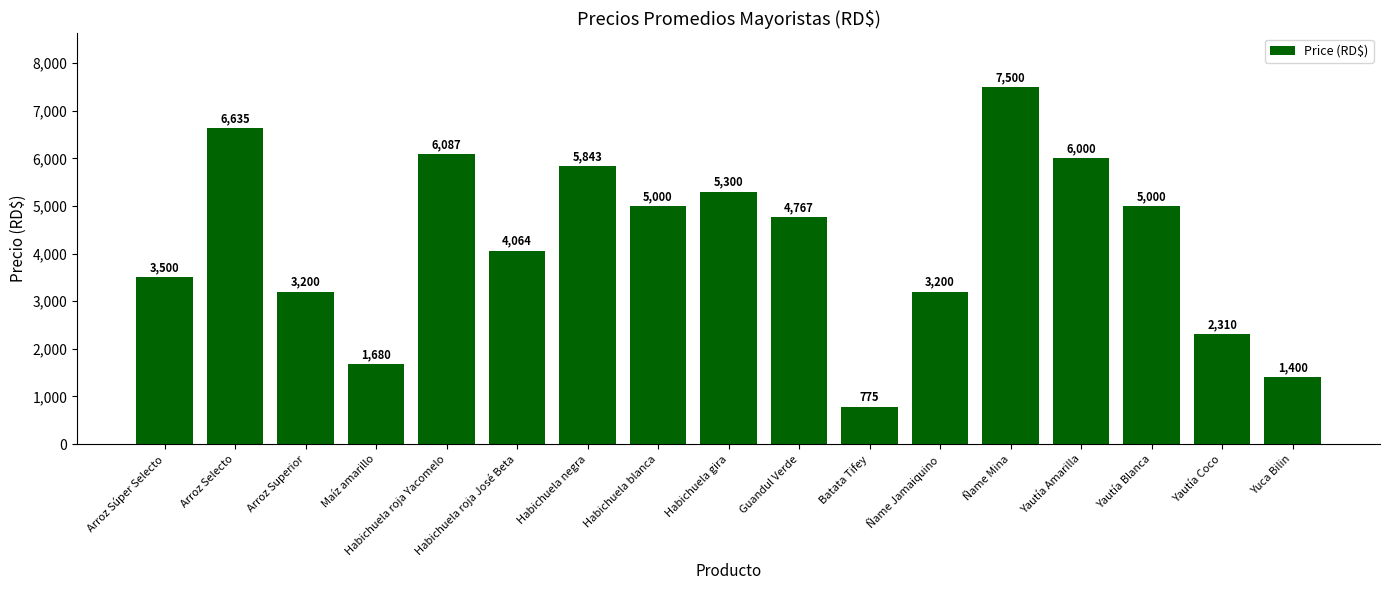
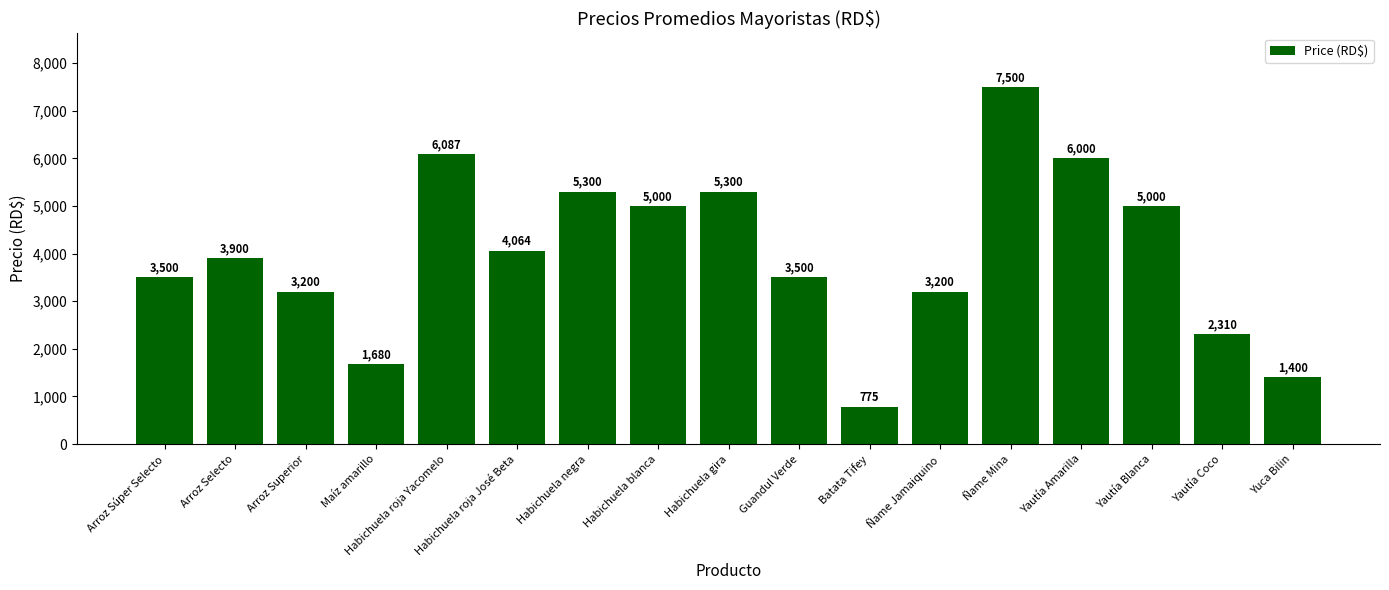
  {
    "Arroz Súper Selecto": "3,500",
-   "Arroz Selecto": "6,635",
+   "Arroz Selecto": "3,900",
    "Arroz Superior": "3,200",
    "Maíz amarillo": "1,680",
    "Habichuela roja Yacomelo": "6,087",
    "Habichuela roja José Beta": "4,064",
-   "Habichuela negra": "5,843",
+   "Habichuela negra": "5,300",
    "Habichuela blanca": "5,000",
    "Habichuela gira": "5,300",
-   "Guandul Verde": "4,767",
+   "Guandul Verde": "3,500",
    "Batata Tifey": "775",
    "Ñame Jamaiquino": "3,200",
    "Ñame Mina": "7,500",
    "Yautía Amarilla": "6,000",
    "Yautía Blanca": "5,000",
    "Yautía Coco": "2,310",
    "Yuca Bilin": "1,400"
  }
